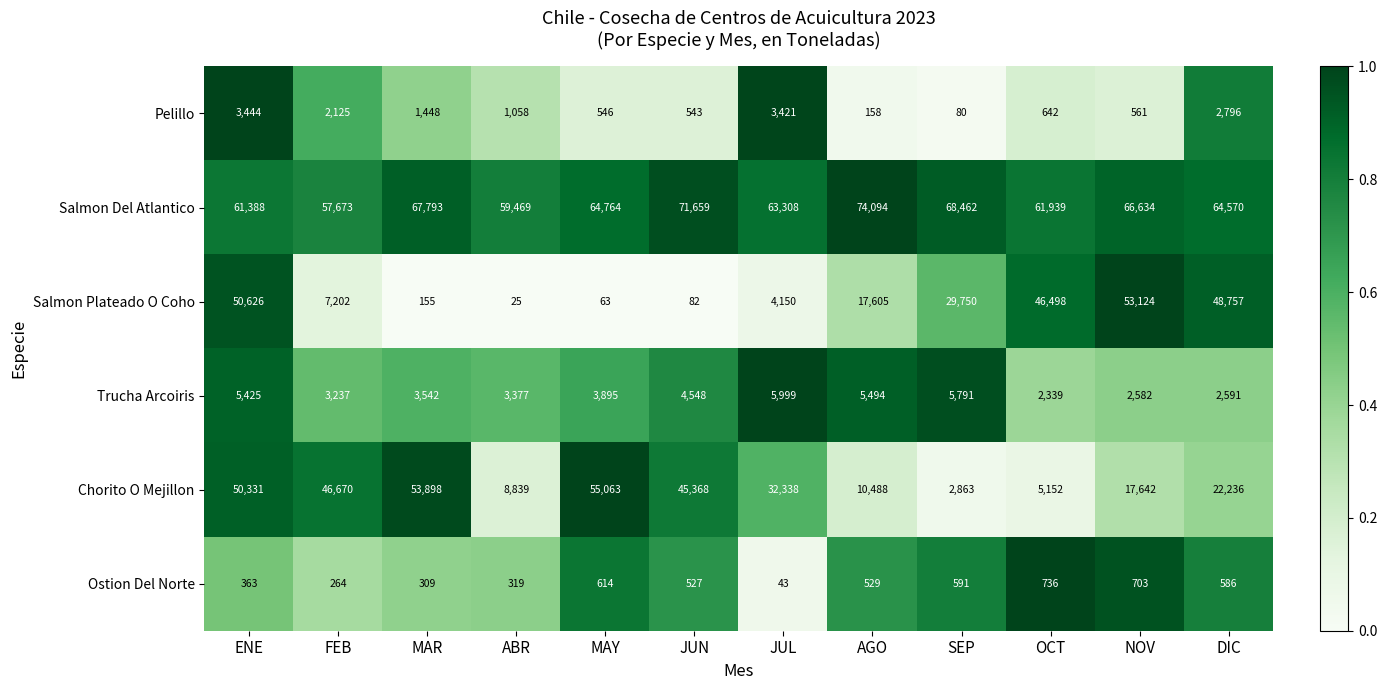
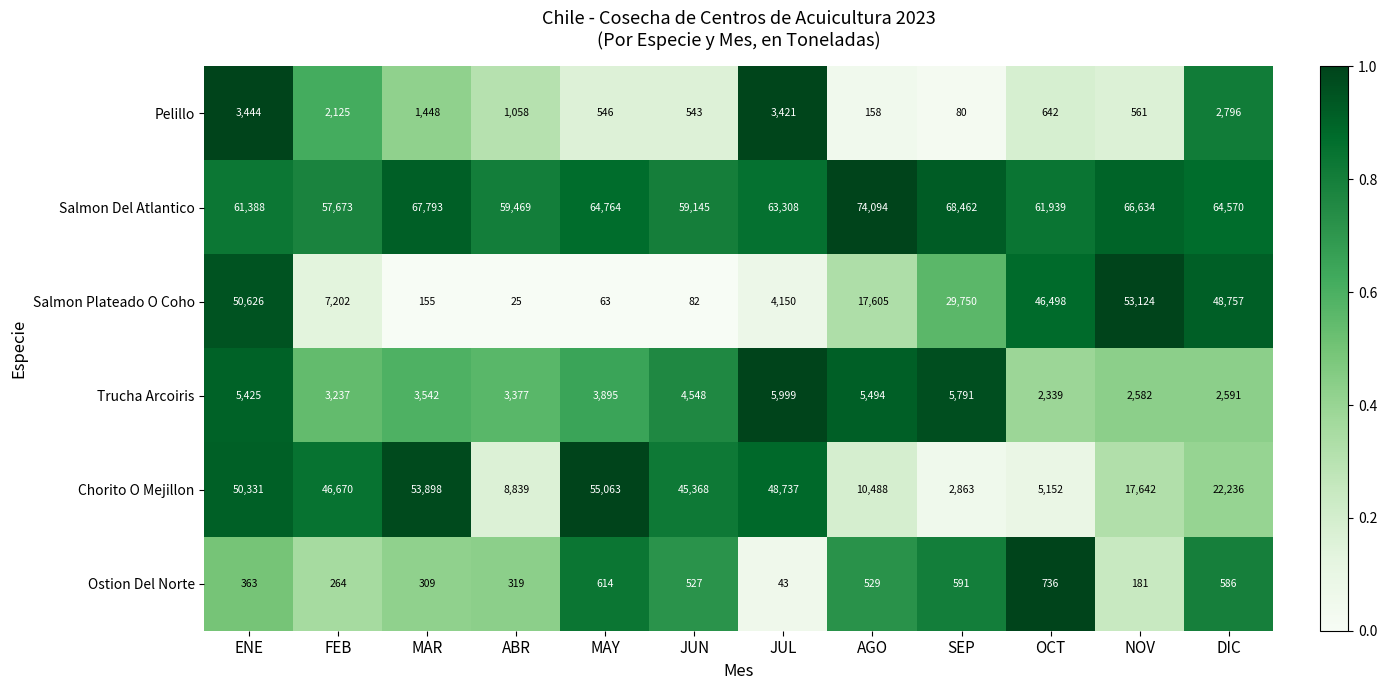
  {
    "Pelillo": {
      "ENE": "3,444",
      "FEB": "2,125",
      "MAR": "1,448",
      "ABR": "1,058",
      "MAY": "546",
      "JUN": "543",
      "JUL": "3,421",
      "AGO": "158",
      "SEP": "80",
      "OCT": "642",
      "NOV": "561",
      "DIC": "2,796"
    },
    "Salmon Del Atlantico": {
      "ENE": "61,388",
      "FEB": "57,673",
      "MAR": "67,793",
      "ABR": "59,469",
      "MAY": "64,764",
-     "JUN": "71,659",
+     "JUN": "59,145",
      "JUL": "63,308",
      "AGO": "74,094",
      "SEP": "68,462",
      "OCT": "61,939",
      "NOV": "66,634",
      "DIC": "64,570"
    },
    "Salmon Plateado O Coho": {
      "ENE": "50,626",
      "FEB": "7,202",
      "MAR": "155",
      "ABR": "25",
      "MAY": "63",
      "JUN": "82",
      "JUL": "4,150",
      "AGO": "17,605",
      "SEP": "29,750",
      "OCT": "46,498",
      "NOV": "53,124",
      "DIC": "48,757"
    },
    "Trucha Arcoiris": {
      "ENE": "5,425",
      "FEB": "3,237",
      "MAR": "3,542",
      "ABR": "3,377",
      "MAY": "3,895",
      "JUN": "4,548",
      "JUL": "5,999",
      "AGO": "5,494",
      "SEP": "5,791",
      "OCT": "2,339",
      "NOV": "2,582",
      "DIC": "2,591"
    },
    "Chorito O Mejillon": {
      "ENE": "50,331",
      "FEB": "46,670",
      "MAR": "53,898",
      "ABR": "8,839",
      "MAY": "55,063",
      "JUN": "45,368",
-     "JUL": "32,338",
+     "JUL": "48,737",
      "AGO": "10,488",
      "SEP": "2,863",
      "OCT": "5,152",
      "NOV": "17,642",
      "DIC": "22,236"
    },
    "Ostion Del Norte": {
      "ENE": "363",
      "FEB": "264",
      "MAR": "309",
      "ABR": "319",
      "MAY": "614",
      "JUN": "527",
      "JUL": "43",
      "AGO": "529",
      "SEP": "591",
      "OCT": "736",
-     "NOV": "703",
+     "NOV": "181",
      "DIC": "586"
    }
  }
